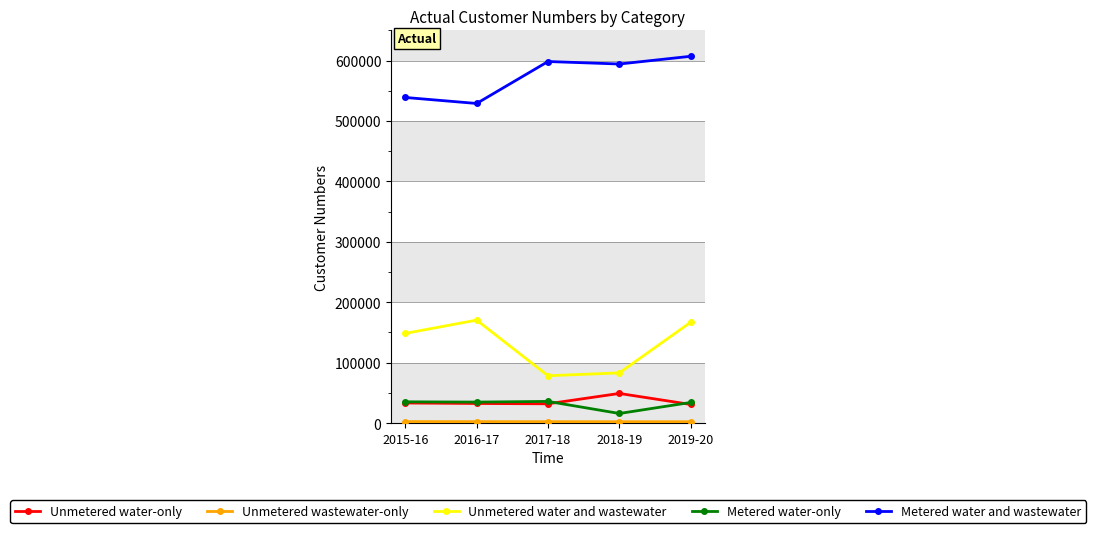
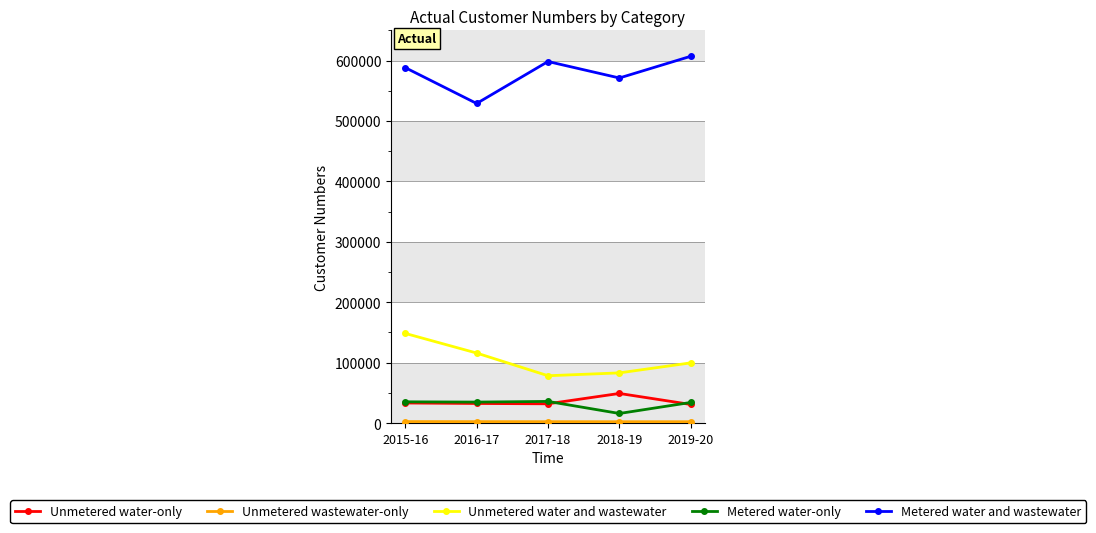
  {
    "Unmetered water-only": {
      "2018-19": 50000
    },
    "Unmetered wastewater-only": {
      "2015-16": 0,
      "2016-17": 0,
      "2017-18": 0,
      "2018-19": 0,
      "2019-20": 0
    },
    "Unmetered water and wastewater": {
      "2015-16": 150000,
-     "2016-17": 170000,
+     "2016-17": 120000,
      "2017-18": 80000,
      "2018-19": 80000,
-     "2019-20": 170000
+     "2019-20": 100000
    },
    "Metered water-only": {
      "2018-19": 20000
    },
    "Metered water and wastewater": {
-     "2015-16": 540000,
+     "2015-16": 590000,
      "2016-17": 530000,
      "2017-18": 600000,
-     "2018-19": 590000,
+     "2018-19": 570000,
      "2019-20": 610000
    }
  }
